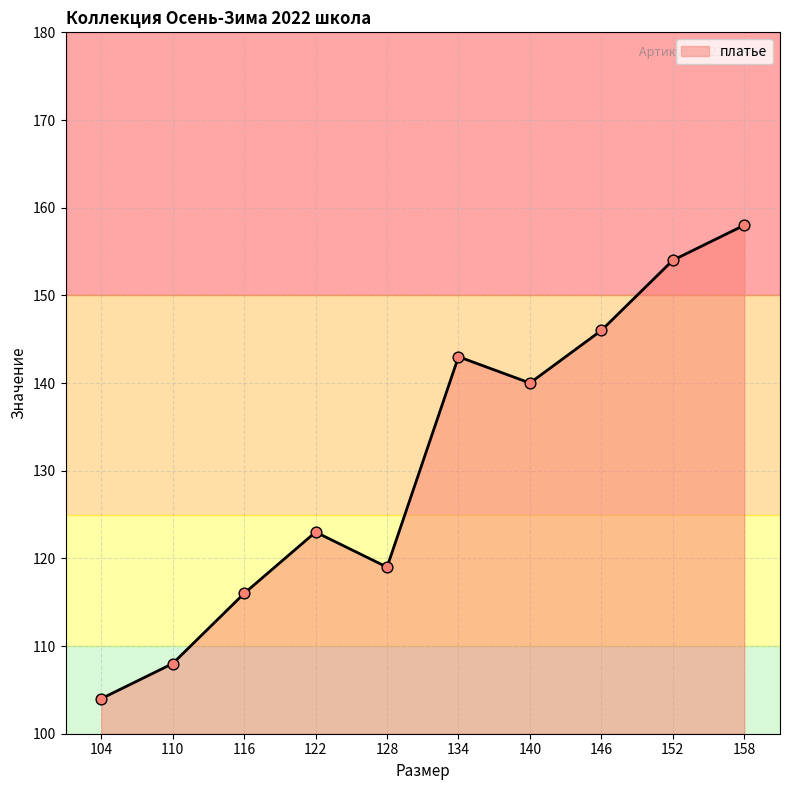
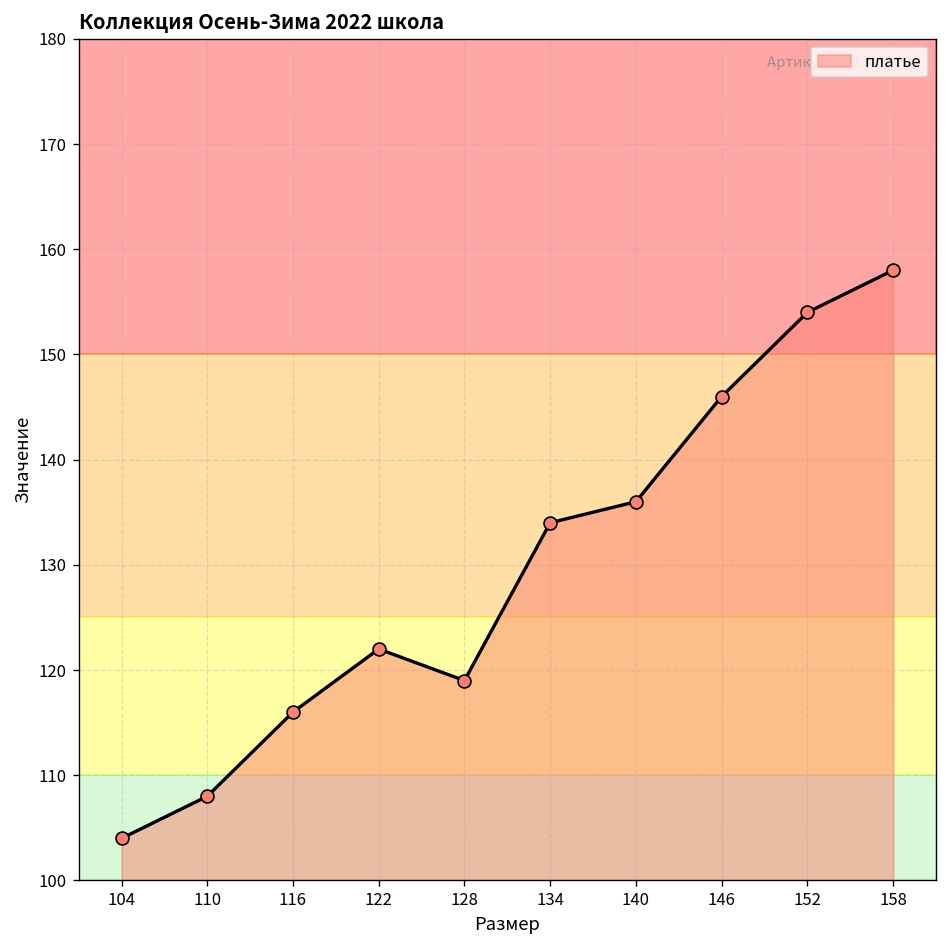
  {
    "104": 104,
    "110": 108,
    "116": 116,
-   "122": 123,
+   "122": 122,
    "128": 119,
-   "134": 143,
-   "140": 140,
+   "134": 134,
+   "140": 136,
    "146": 146,
    "152": 154,
    "158": 158
  }
